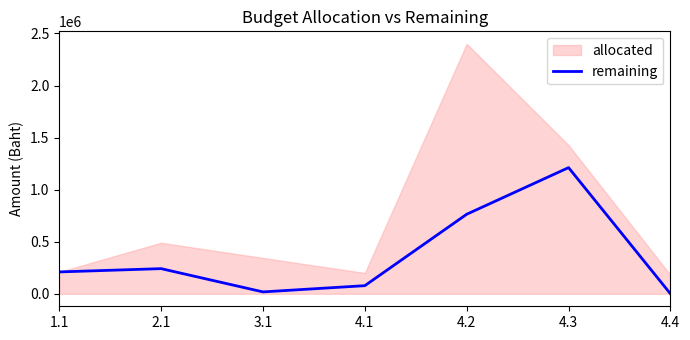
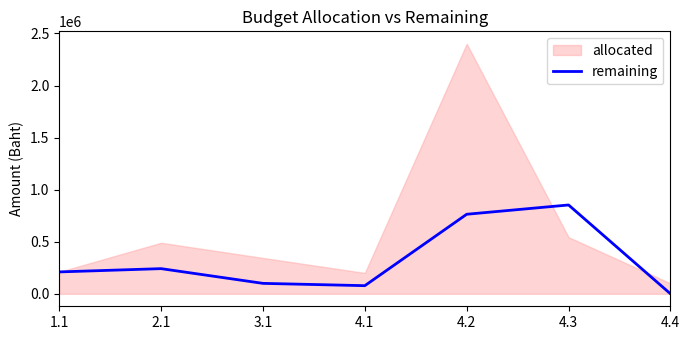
  {
    "remaining": {
      "2.1": 240000,
-     "3.1": 20000,
+     "3.1": 100000,
      "4.1": 80000,
      "4.2": 760000,
-     "4.3": 1210000,
+     "4.3": 850000,
      "4.4": 0
    },
    "allocated": {
      "2.1": 490000,
      "3.1": 340000,
      "4.1": 200000,
      "4.2": 2400000,
-     "4.3": 1430000,
-     "4.4": 180000
+     "4.3": 540000,
+     "4.4": 100000
    }
  }
